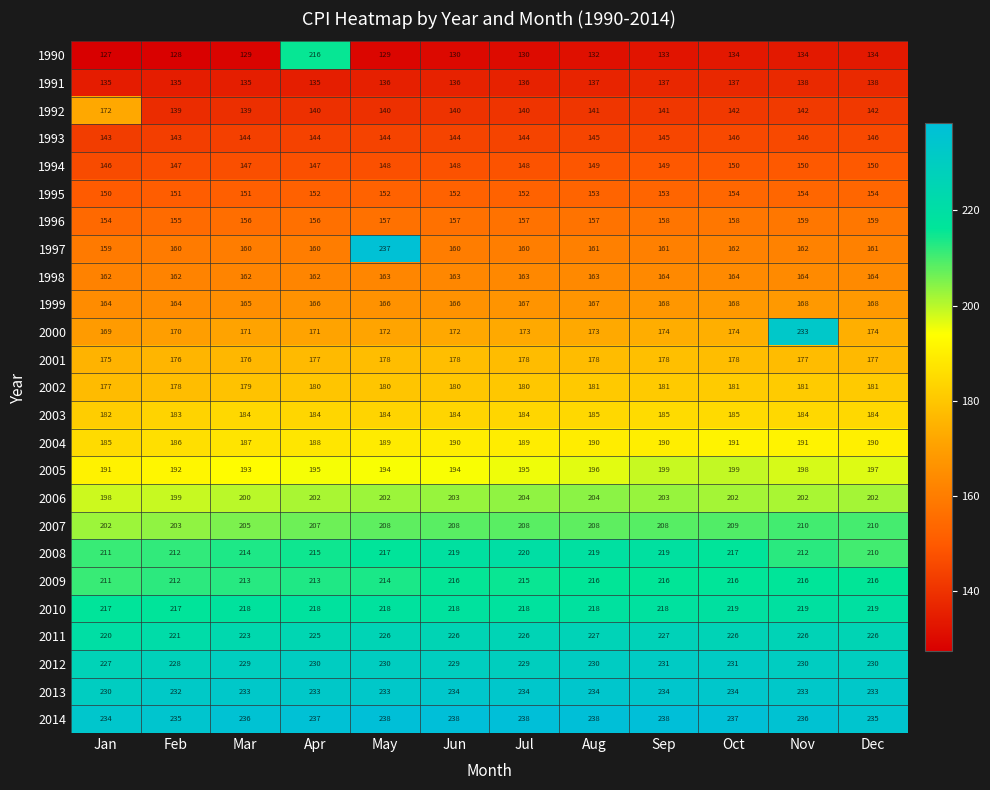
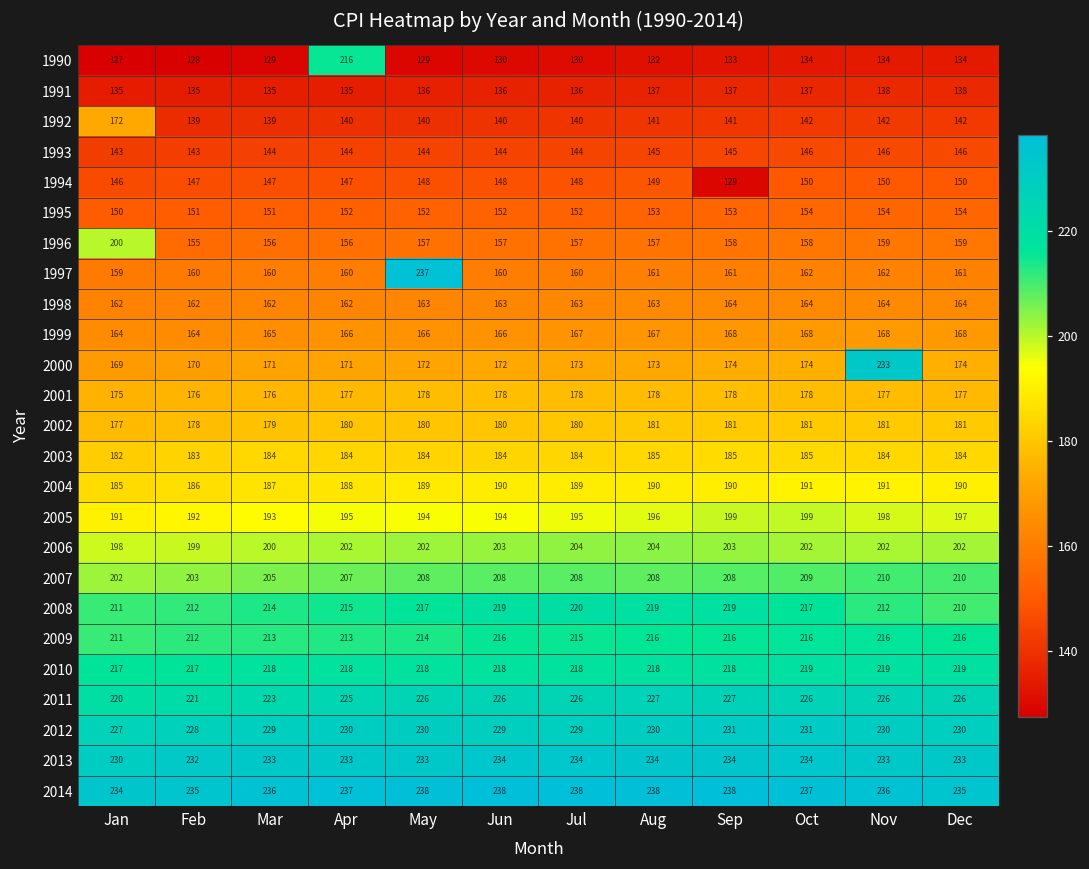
  {
    "1994": {
      "Jan": 146,
      "Feb": 147,
      "Mar": 147,
      "Apr": 147,
      "May": 148,
      "Jun": 148,
      "Jul": 148,
      "Aug": 149,
-     "Sep": 149,
+     "Sep": 129,
      "Oct": 150,
      "Nov": 150,
      "Dec": 150
    },
    "1996": {
-     "Jan": 154,
+     "Jan": 200,
      "Feb": 155,
      "Mar": 156,
      "Apr": 156,
      "May": 157,
      "Jun": 157,
      "Jul": 157,
      "Aug": 157,
      "Sep": 158,
      "Oct": 158,
      "Nov": 159,
      "Dec": 159
    }
  }
